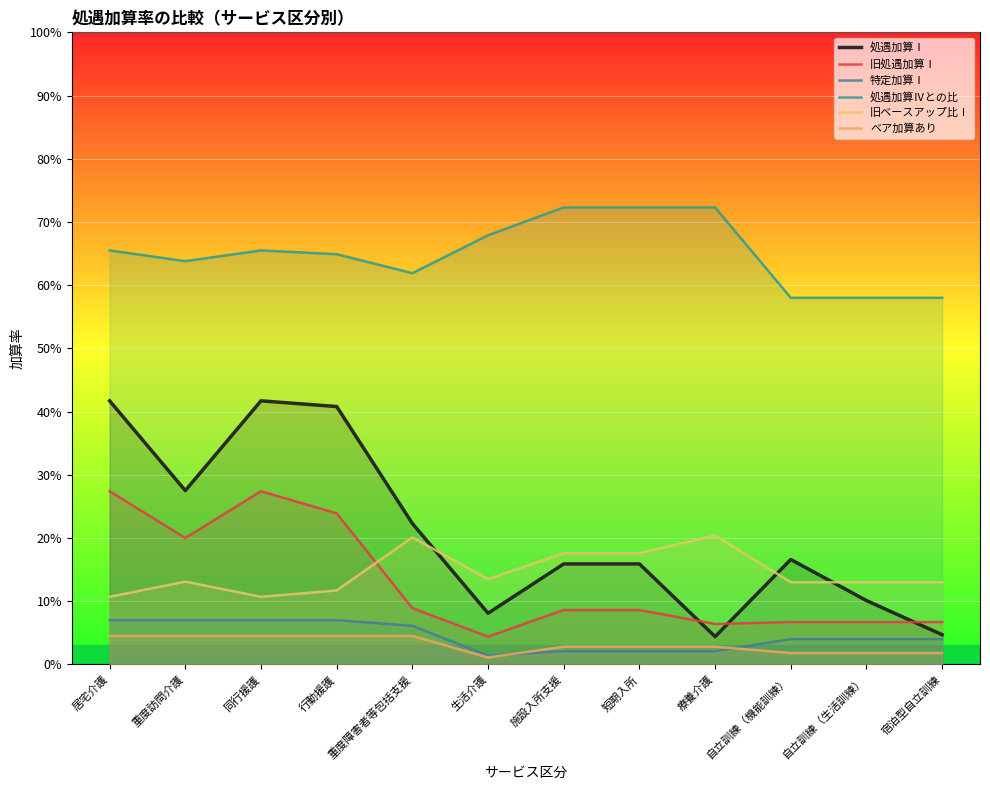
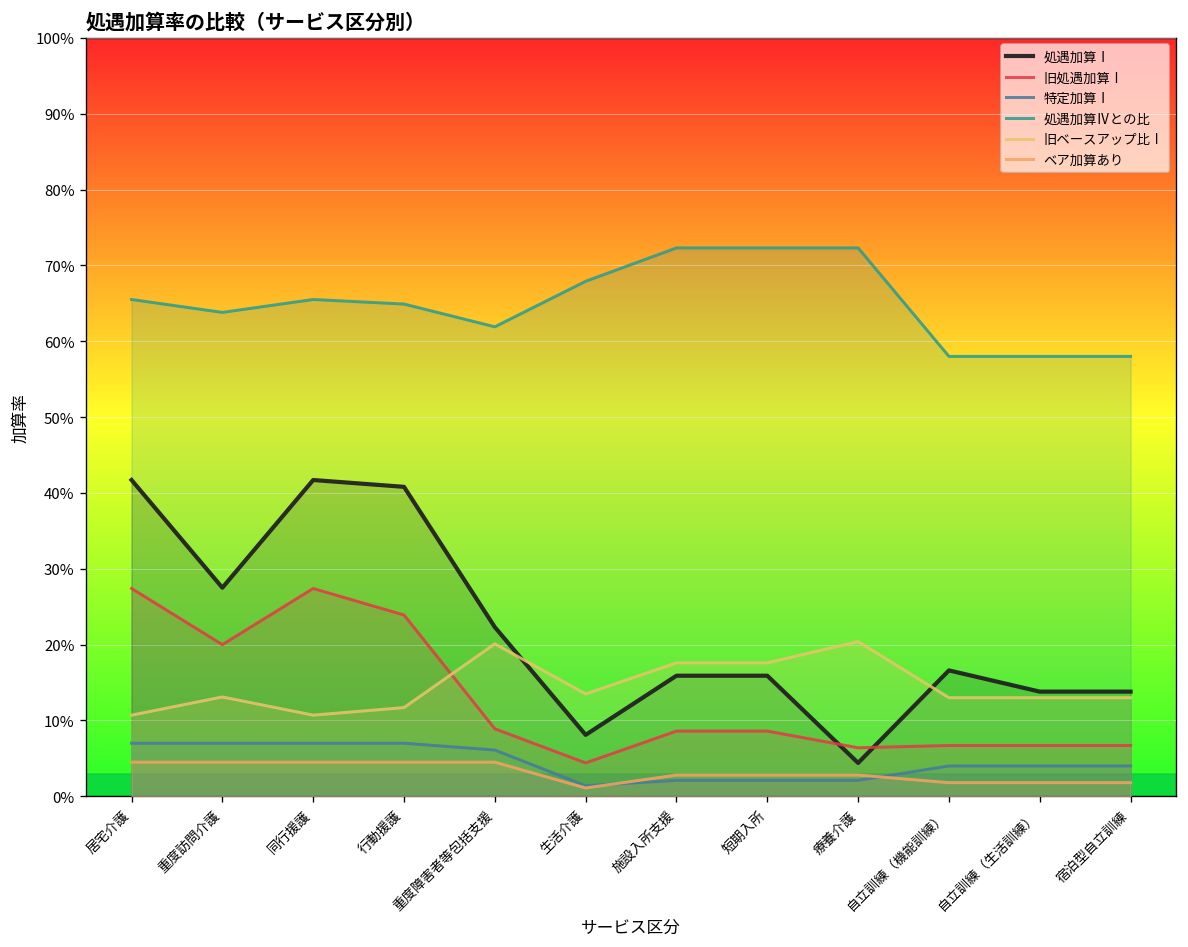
  {
    "処遇加算Ⅰ": {
      "居宅介護": "42%",
      "重度訪問介護": "28%",
      "同行援護": "42%",
      "行動援護": "41%",
      "重度障害者等包括支援": "22%",
      "生活介護": "8%",
      "施設入所支援": "16%",
      "短期入所": "16%",
      "療養介護": "4%",
      "自立訓練（機能訓練）": "17%",
-     "自立訓練（生活訓練）": "10%",
-     "宿泊型自立訓練": "5%"
+     "自立訓練（生活訓練）": "14%",
+     "宿泊型自立訓練": "14%"
    },
    "旧処遇加算Ⅰ": {
      "居宅介護": "27%",
      "重度訪問介護": "20%",
      "同行援護": "27%",
      "行動援護": "24%",
      "重度障害者等包括支援": "9%",
      "生活介護": "4%",
      "施設入所支援": "9%",
      "短期入所": "9%",
      "療養介護": "6%",
      "自立訓練（機能訓練）": "7%",
      "自立訓練（生活訓練）": "7%",
      "宿泊型自立訓練": "7%"
    }
  }
